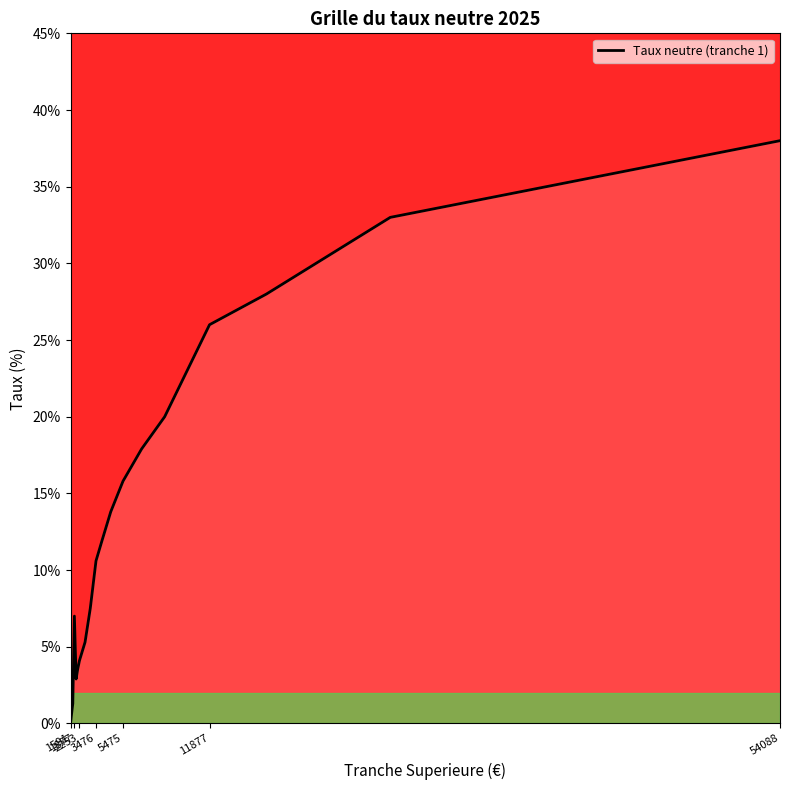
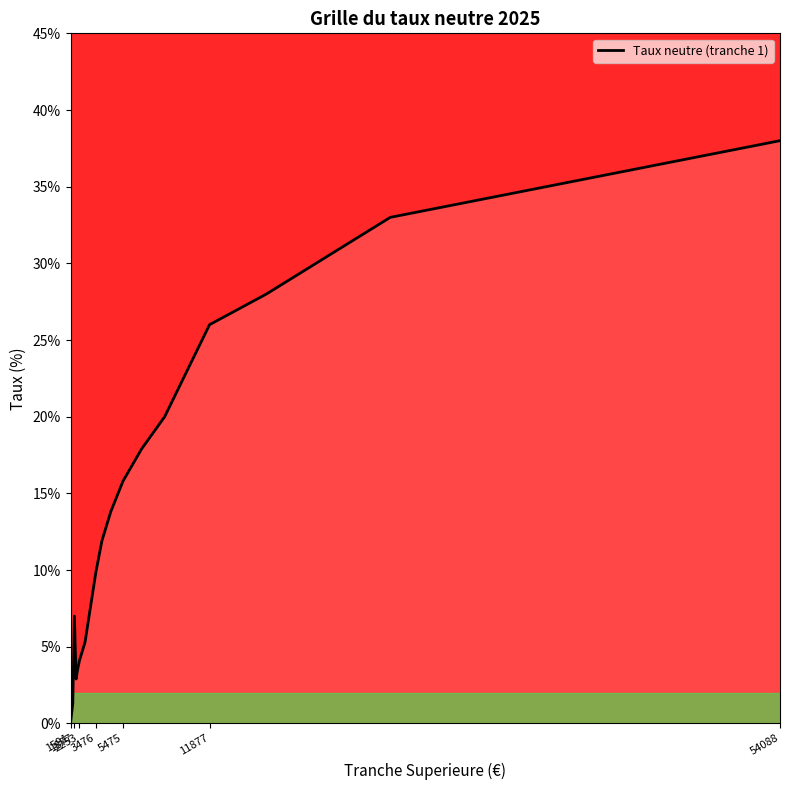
  {
    "1877": "7.0%",
    "2253": "4.1%",
-   "3476": "10.6%",
+   "3476": "9.9%",
    "5475": "15.8%",
    "11877": "26.0%",
    "54088": "38.0%"
  }
